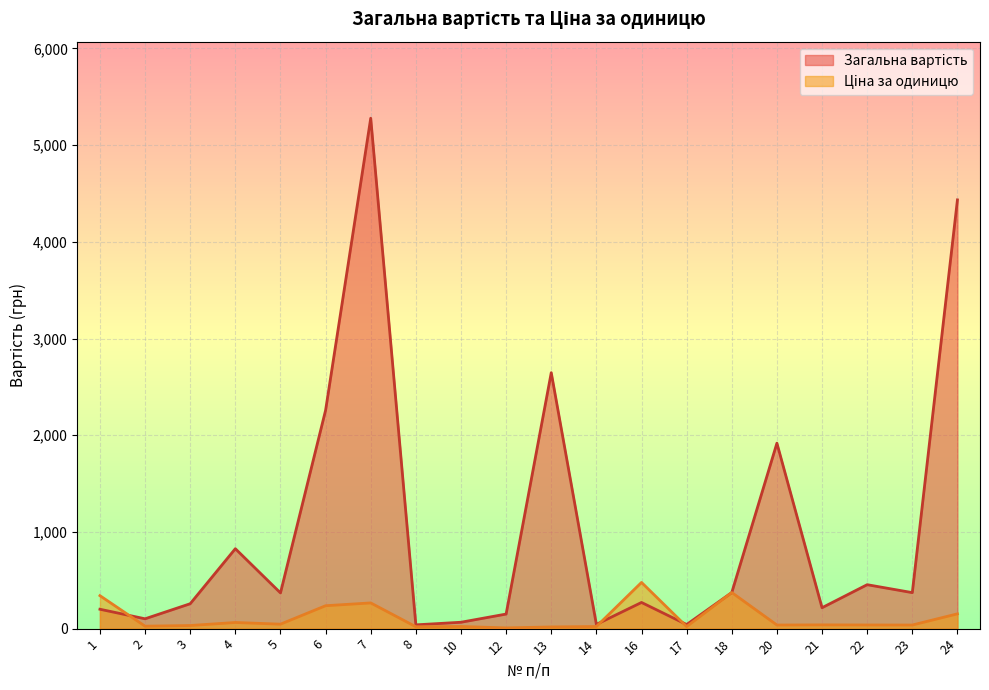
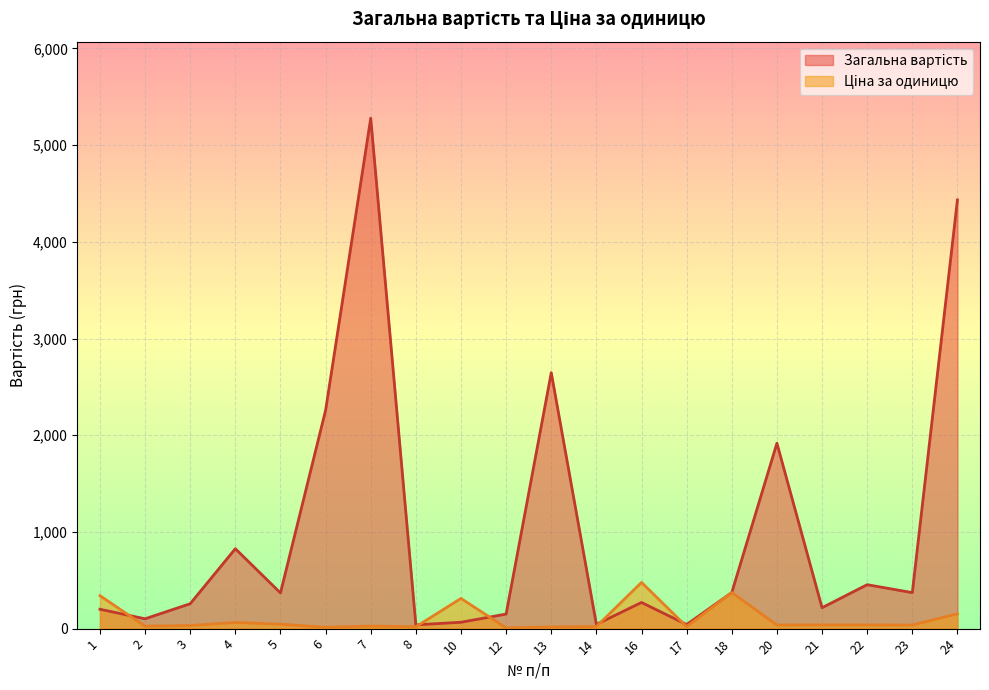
  {
    "Загальна вартість": {
      "1": "200",
      "2": "100",
      "3": "300",
      "4": "800",
      "5": "400",
      "6": "2,300",
      "7": "5,300",
      "10": "100",
      "12": "200",
      "13": "2,600",
      "16": "300",
      "20": "1,900",
      "21": "200",
      "22": "500",
      "23": "400",
      "24": "4,400"
    },
    "Ціна за одиницю": {
      "1": "300",
      "2": "0",
      "3": "0",
      "4": "100",
      "5": "0",
-     "6": "200",
-     "7": "300",
-     "10": "0",
+     "6": "0",
+     "7": "0",
+     "10": "300",
      "12": "0",
      "13": "0",
      "16": "500",
      "20": "0",
      "21": "0",
      "22": "0",
      "23": "0",
      "24": "200"
    }
  }
